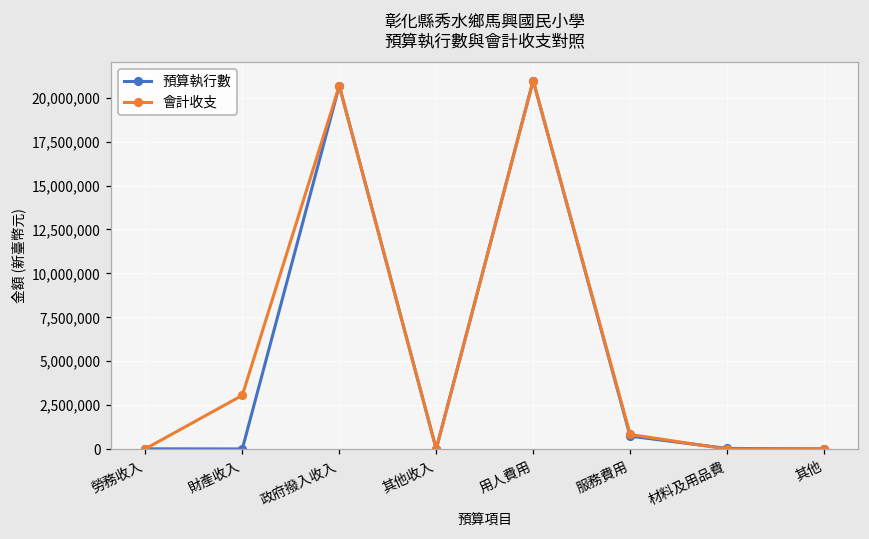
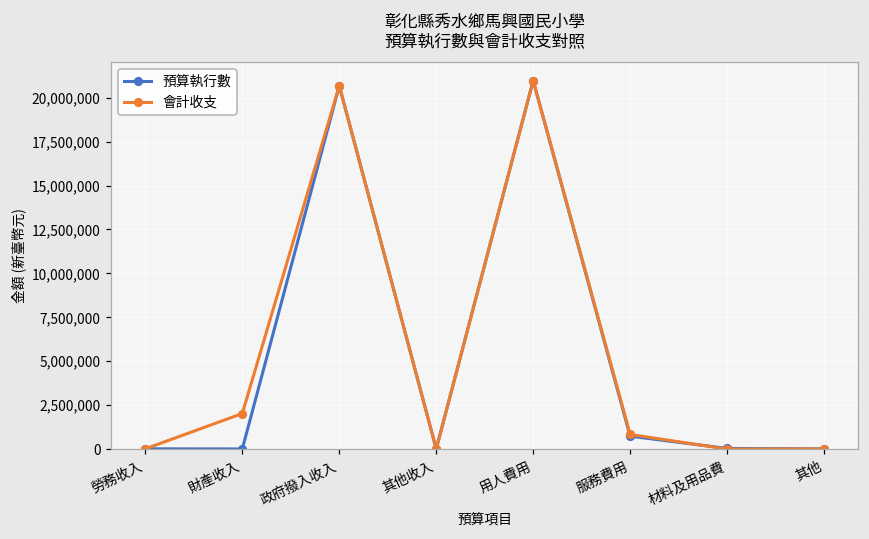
  {
    "預算執行數": {
      "財產收入": "0"
    },
    "會計收支": {
-     "財產收入": "3,100,000"
+     "財產收入": "2,000,000"
    }
  }
